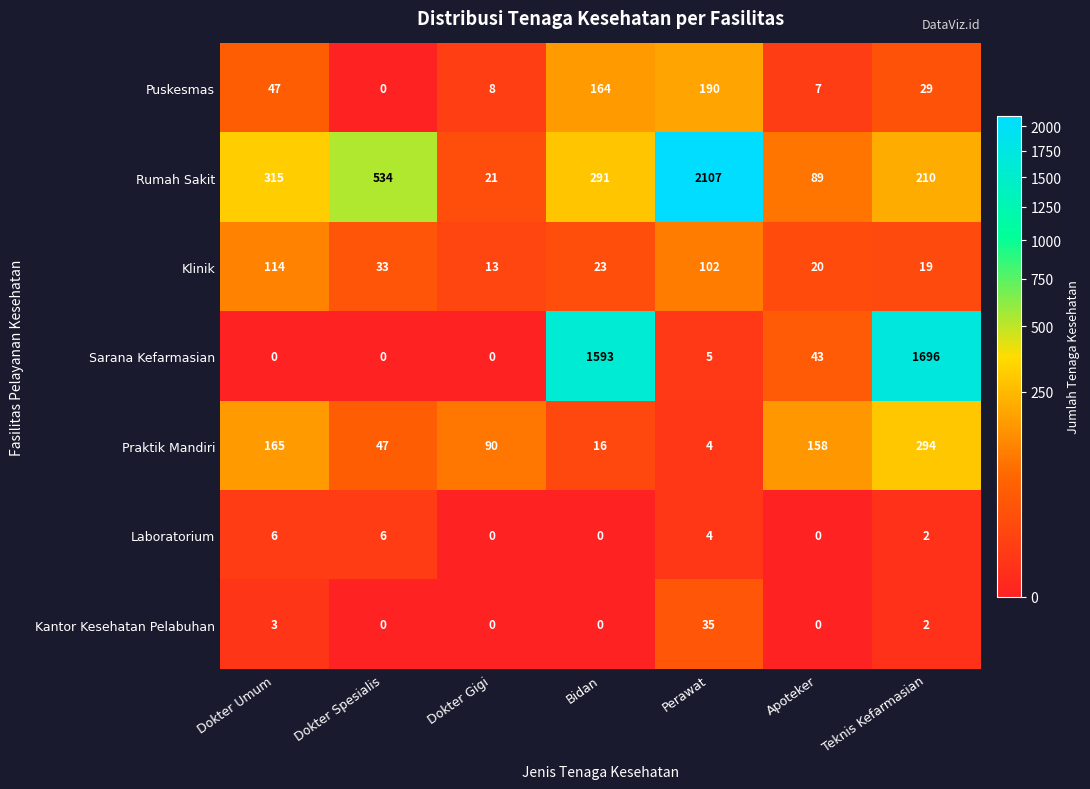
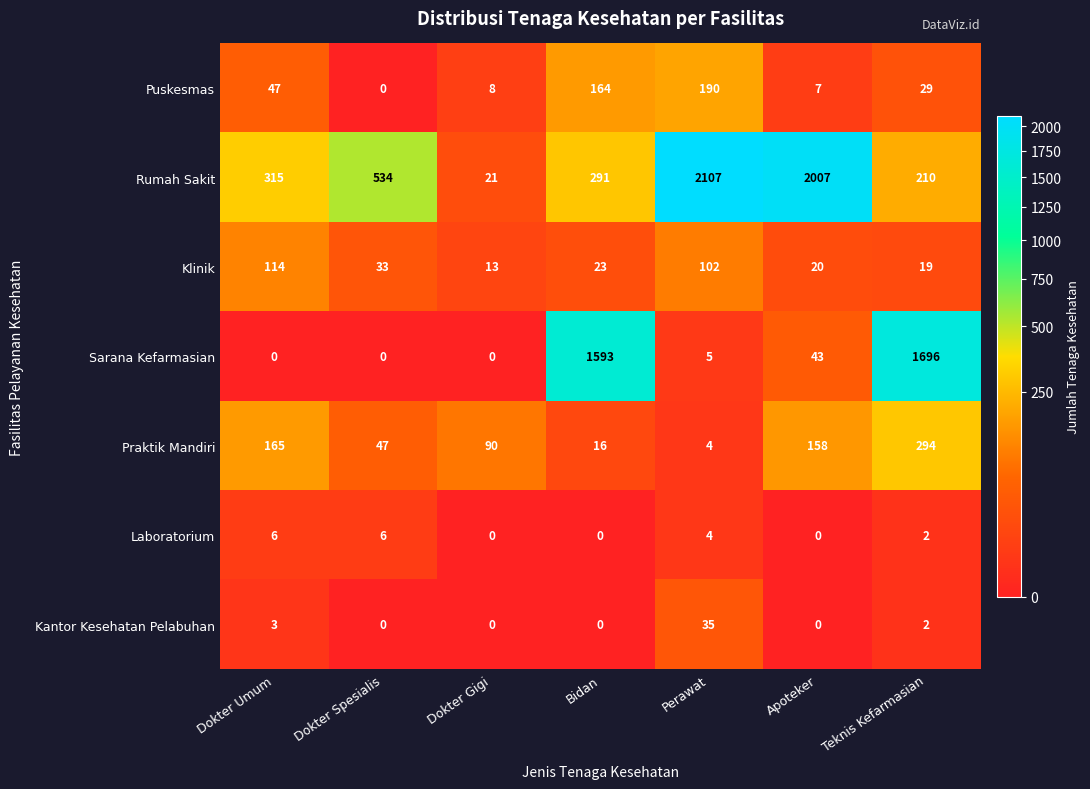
  {
    "Puskesmas": {
      "Dokter Umum": 47,
      "Dokter Spesialis": 0,
      "Dokter Gigi": 8,
      "Bidan": 164,
      "Perawat": 190,
      "Apoteker": 7,
      "Teknis Kefarmasian": 29
    },
    "Rumah Sakit": {
      "Dokter Umum": 315,
      "Dokter Spesialis": 534,
      "Dokter Gigi": 21,
      "Bidan": 291,
      "Perawat": 2107,
-     "Apoteker": 89,
+     "Apoteker": 2007,
      "Teknis Kefarmasian": 210
    },
    "Klinik": {
      "Dokter Umum": 114,
      "Dokter Spesialis": 33,
      "Dokter Gigi": 13,
      "Bidan": 23,
      "Perawat": 102,
      "Apoteker": 20,
      "Teknis Kefarmasian": 19
    },
    "Sarana Kefarmasian": {
      "Dokter Umum": 0,
      "Dokter Spesialis": 0,
      "Dokter Gigi": 0,
      "Bidan": 1593,
      "Perawat": 5,
      "Apoteker": 43,
      "Teknis Kefarmasian": 1696
    },
    "Praktik Mandiri": {
      "Dokter Umum": 165,
      "Dokter Spesialis": 47,
      "Dokter Gigi": 90,
      "Bidan": 16,
      "Perawat": 4,
      "Apoteker": 158,
      "Teknis Kefarmasian": 294
    },
    "Laboratorium": {
      "Dokter Umum": 6,
      "Dokter Spesialis": 6,
      "Dokter Gigi": 0,
      "Bidan": 0,
      "Perawat": 4,
      "Apoteker": 0,
      "Teknis Kefarmasian": 2
    },
    "Kantor Kesehatan Pelabuhan": {
      "Dokter Umum": 3,
      "Dokter Spesialis": 0,
      "Dokter Gigi": 0,
      "Bidan": 0,
      "Perawat": 35,
      "Apoteker": 0,
      "Teknis Kefarmasian": 2
    }
  }
